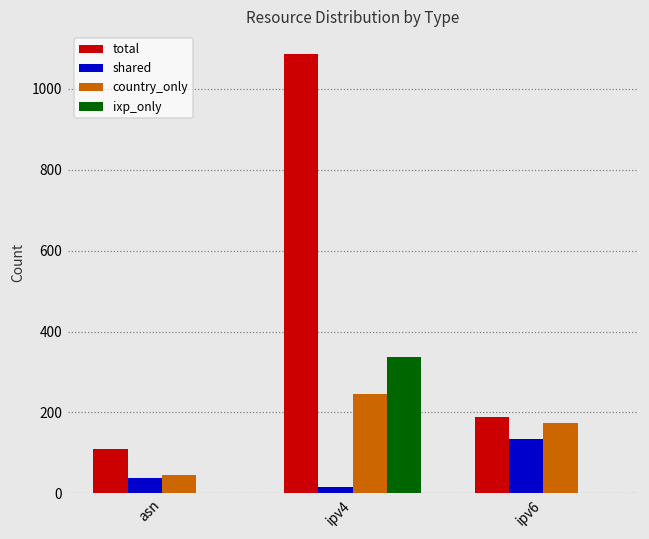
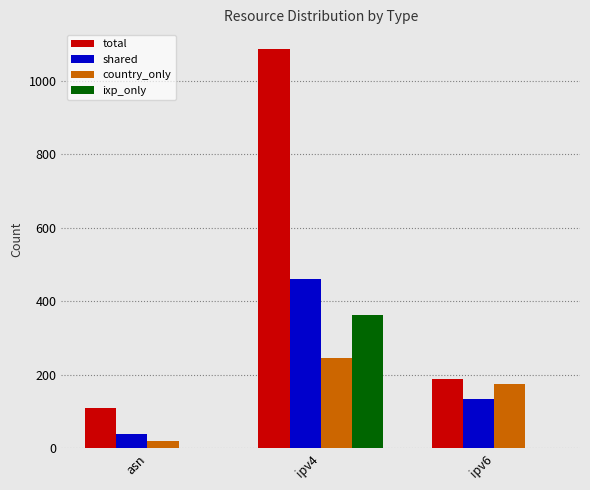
  {
    "total": {
      "asn": 110,
      "ipv4": 1090,
      "ipv6": 190
    },
    "shared": {
      "asn": 40,
-     "ipv4": 20,
+     "ipv4": 460,
      "ipv6": 130
    },
    "country_only": {
-     "asn": 50,
+     "asn": 20,
      "ipv4": 250,
      "ipv6": 170
    },
    "ixp_only": {
      "asn": 0,
-     "ipv4": 340,
+     "ipv4": 360,
      "ipv6": 0
    }
  }
